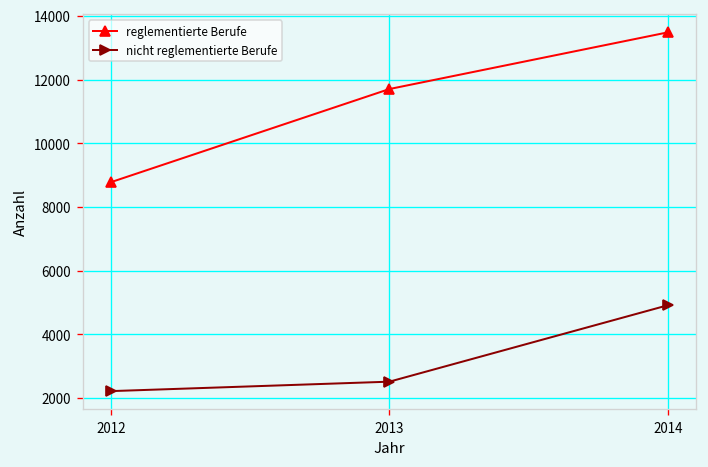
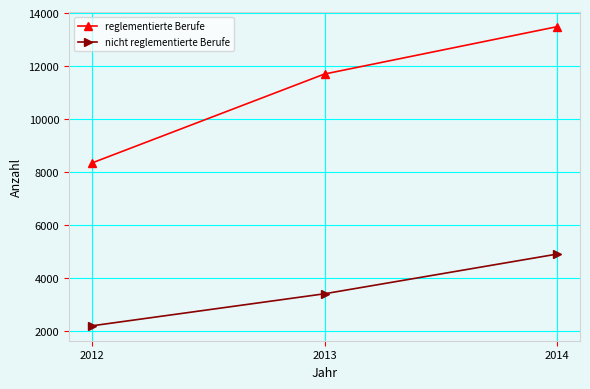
  {
    "reglementierte Berufe": {
-     "2012": 8800,
+     "2012": 8400,
      "2013": 11700,
      "2014": 13500
    },
    "nicht reglementierte Berufe": {
      "2012": 2200,
-     "2013": 2500,
+     "2013": 3400,
      "2014": 4900
    }
  }
